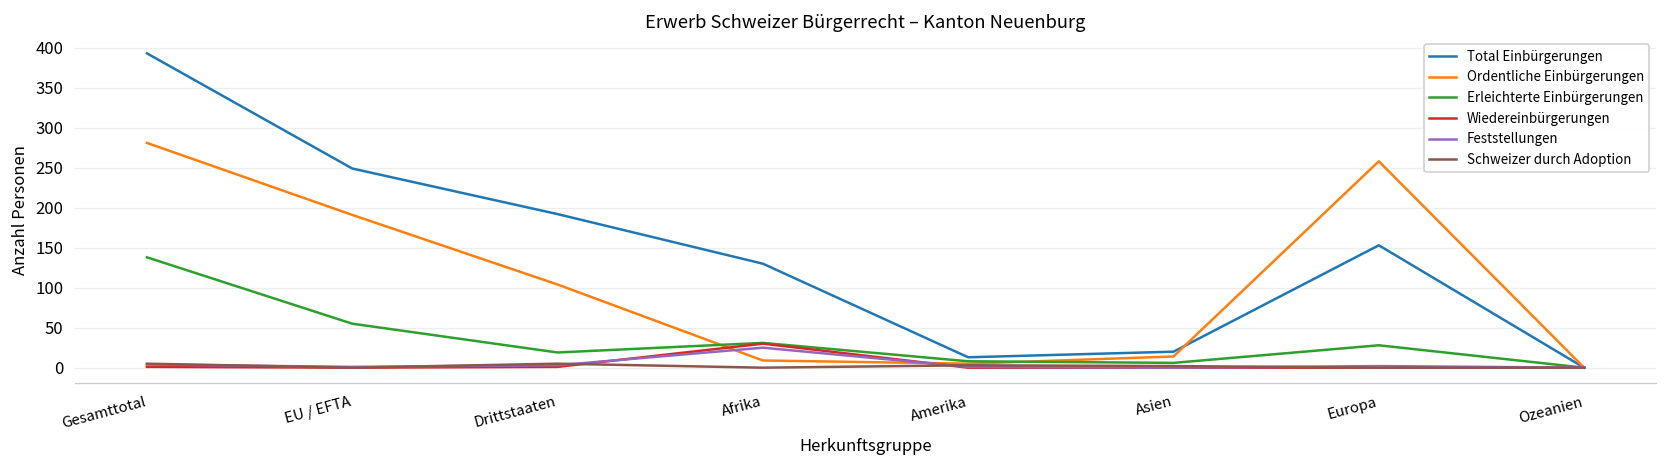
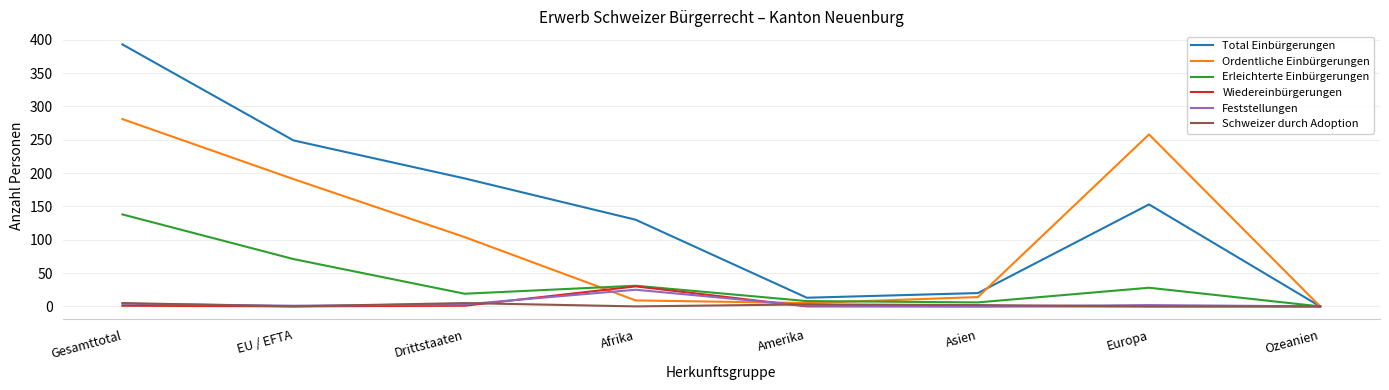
  {
    "Total Einbürgerungen": {
      "Gesamttotal": 390,
      "EU / EFTA": 250,
      "Drittstaaten": 190,
      "Afrika": 130,
      "Amerika": 10,
      "Asien": 20,
      "Europa": 150
    },
    "Ordentliche Einbürgerungen": {
      "Gesamttotal": 280,
      "EU / EFTA": 190,
      "Drittstaaten": 100,
      "Afrika": 10,
      "Asien": 10,
      "Europa": 260
    },
    "Erleichterte Einbürgerungen": {
      "Gesamttotal": 140,
-     "EU / EFTA": 60,
+     "EU / EFTA": 70,
      "Drittstaaten": 20,
      "Asien": 10,
      "Europa": 30
    },
    "Feststellungen": {
      "Afrika": 30
    },
    "Schweizer durch Adoption": {
      "Afrika": 0
    }
  }
